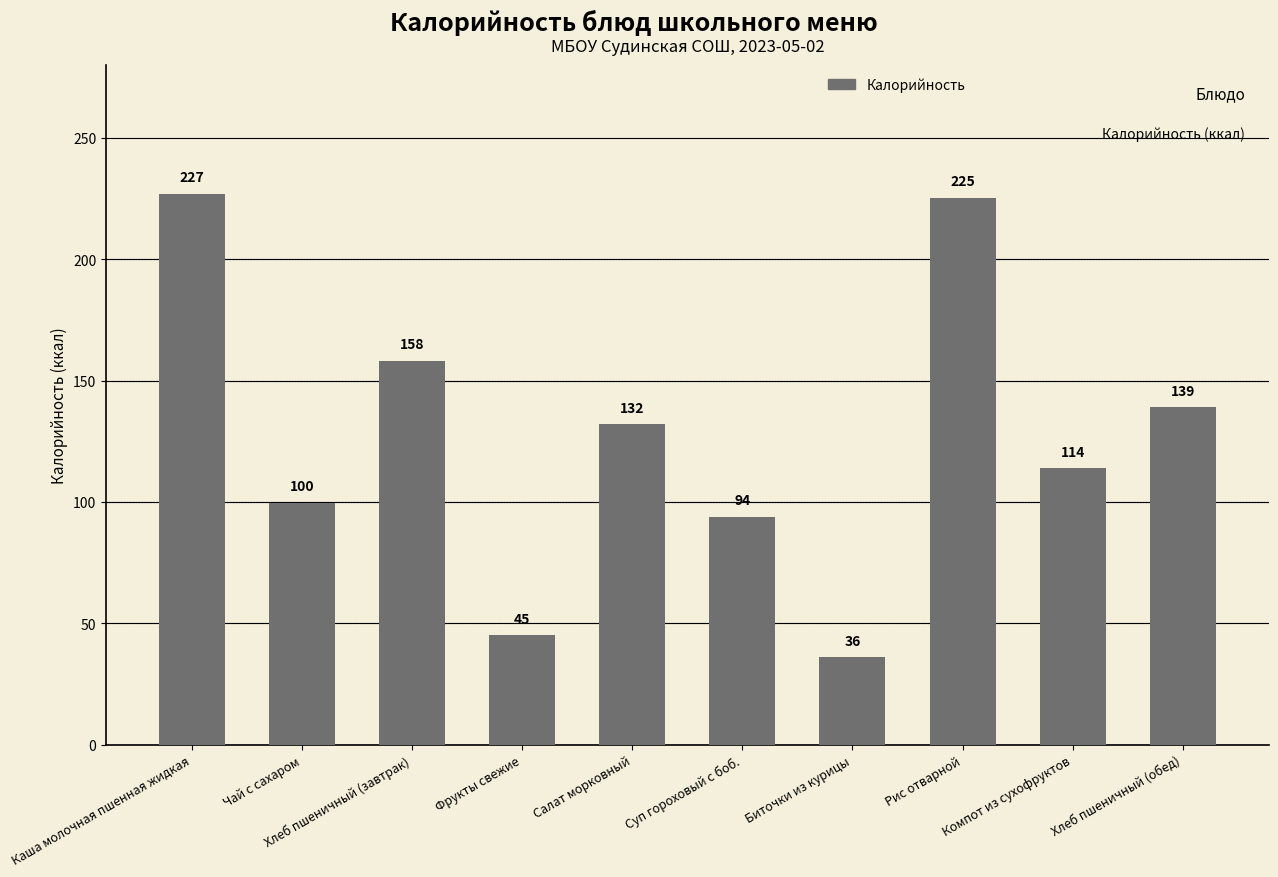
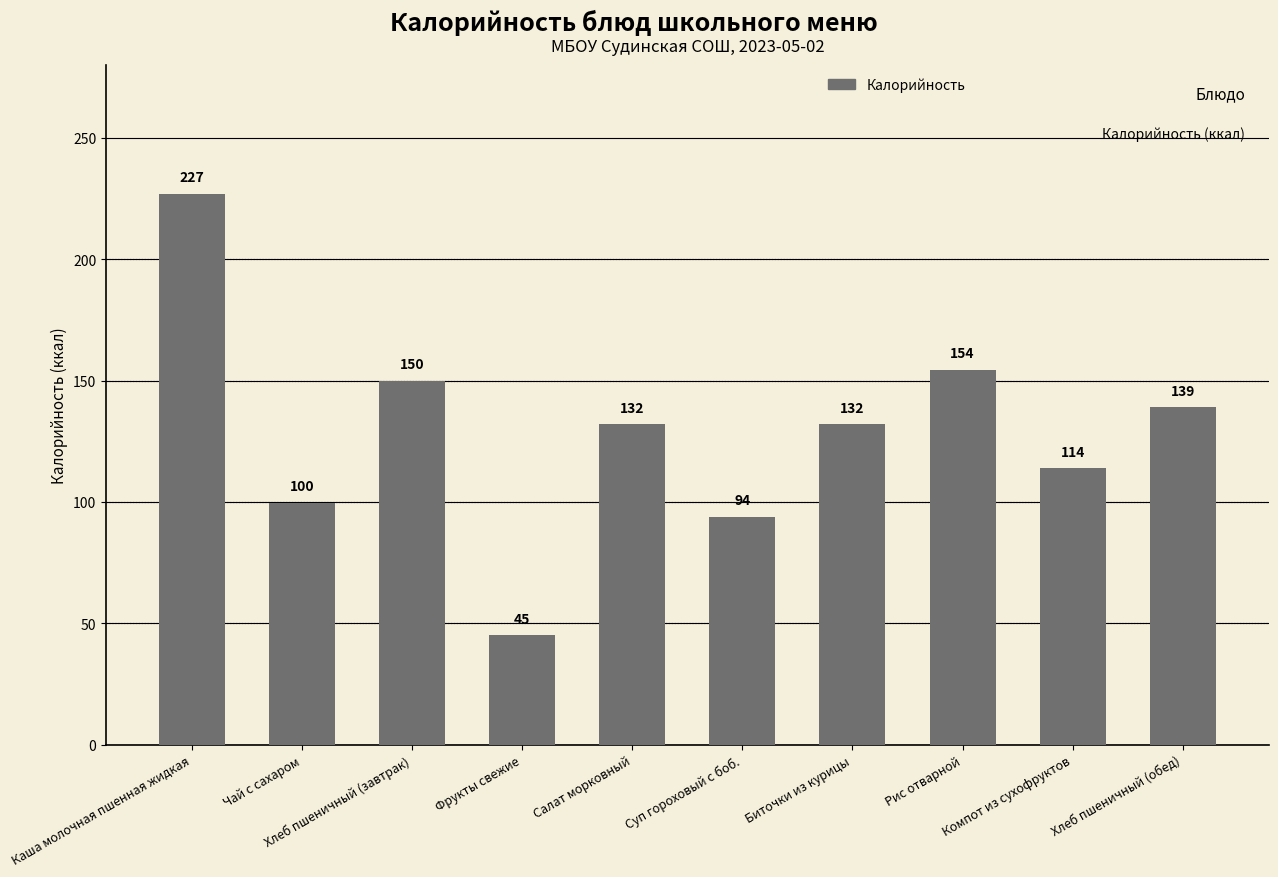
  {
    "Каша молочная пшенная жидкая": 227,
    "Чай с сахаром": 100,
-   "Хлеб пшеничный (завтрак)": 158,
+   "Хлеб пшеничный (завтрак)": 150,
    "Фрукты свежие": 45,
    "Салат морковный": 132,
    "Суп гороховый с боб.": 94,
-   "Биточки из курицы": 36,
-   "Рис отварной": 225,
+   "Биточки из курицы": 132,
+   "Рис отварной": 154,
    "Компот из сухофруктов": 114,
    "Хлеб пшеничный (обед)": 139
  }
